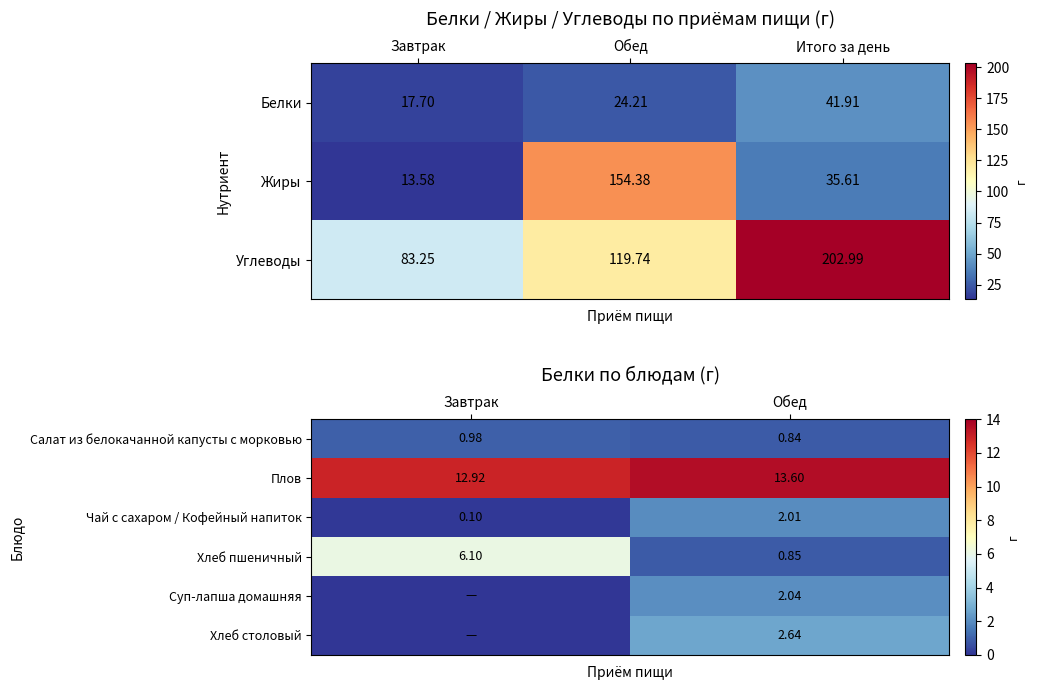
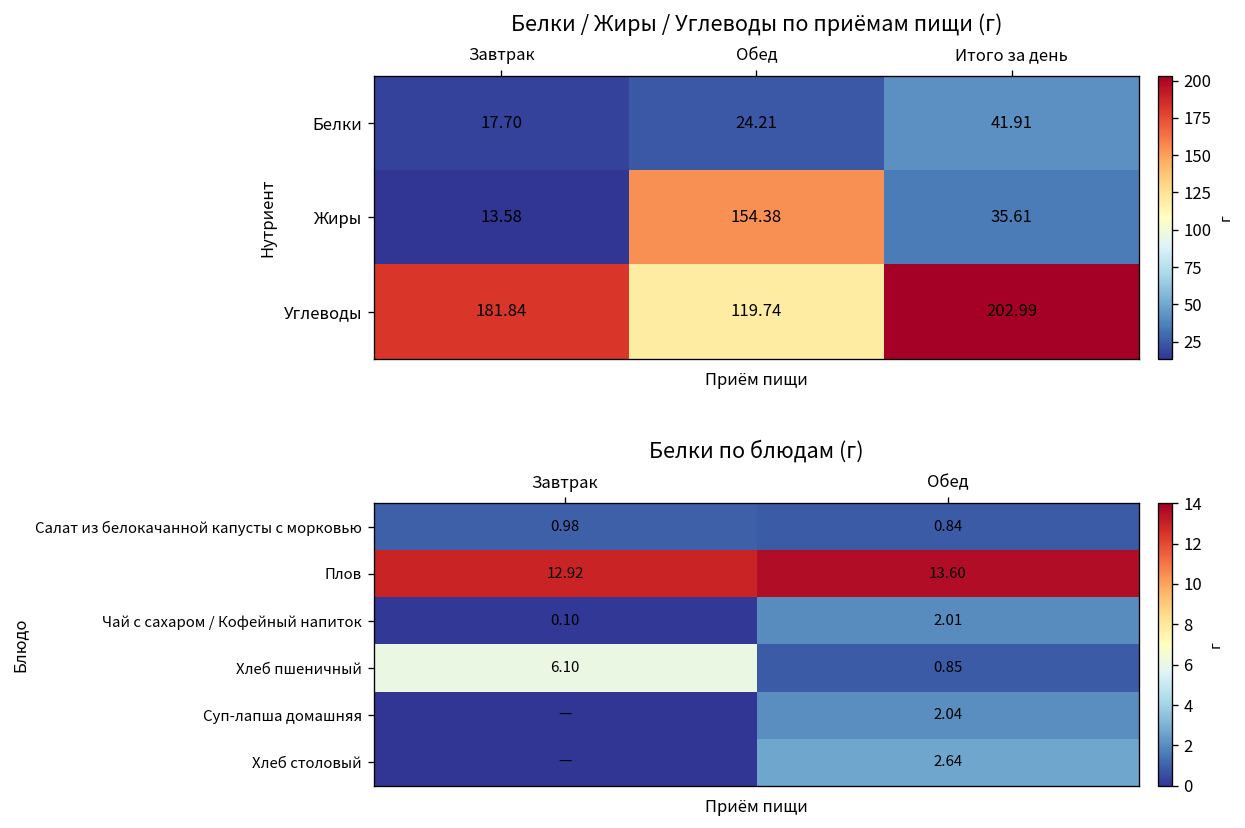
  {
    "Белки / Жиры / Углеводы по приёмам пищи (г)": {
      "Белки": {
        "Завтрак": 17.70,
        "Обед": 24.21,
        "Итого за день": 41.91
      },
      "Жиры": {
        "Завтрак": 13.58,
        "Обед": 154.38,
        "Итого за день": 35.61
      },
      "Углеводы": {
-       "Завтрак": 83.25,
+       "Завтрак": 181.84,
        "Обед": 119.74,
        "Итого за день": 202.99
      }
    },
    "Белки по блюдам (г)": {
      "Салат из белокачанной капусты с морковью": {
        "Завтрак": 0.98,
        "Обед": 0.84
      },
      "Плов": {
        "Завтрак": 12.92,
        "Обед": 13.60
      },
      "Чай с сахаром / Кофейный напиток": {
        "Завтрак": 0.10,
        "Обед": 2.01
      },
      "Хлеб пшеничный": {
        "Завтрак": 6.10,
        "Обед": 0.85
      },
      "Суп-лапша домашняя": {
        "Обед": 2.04
      },
      "Хлеб столовый": {
        "Обед": 2.64
      }
    }
  }
